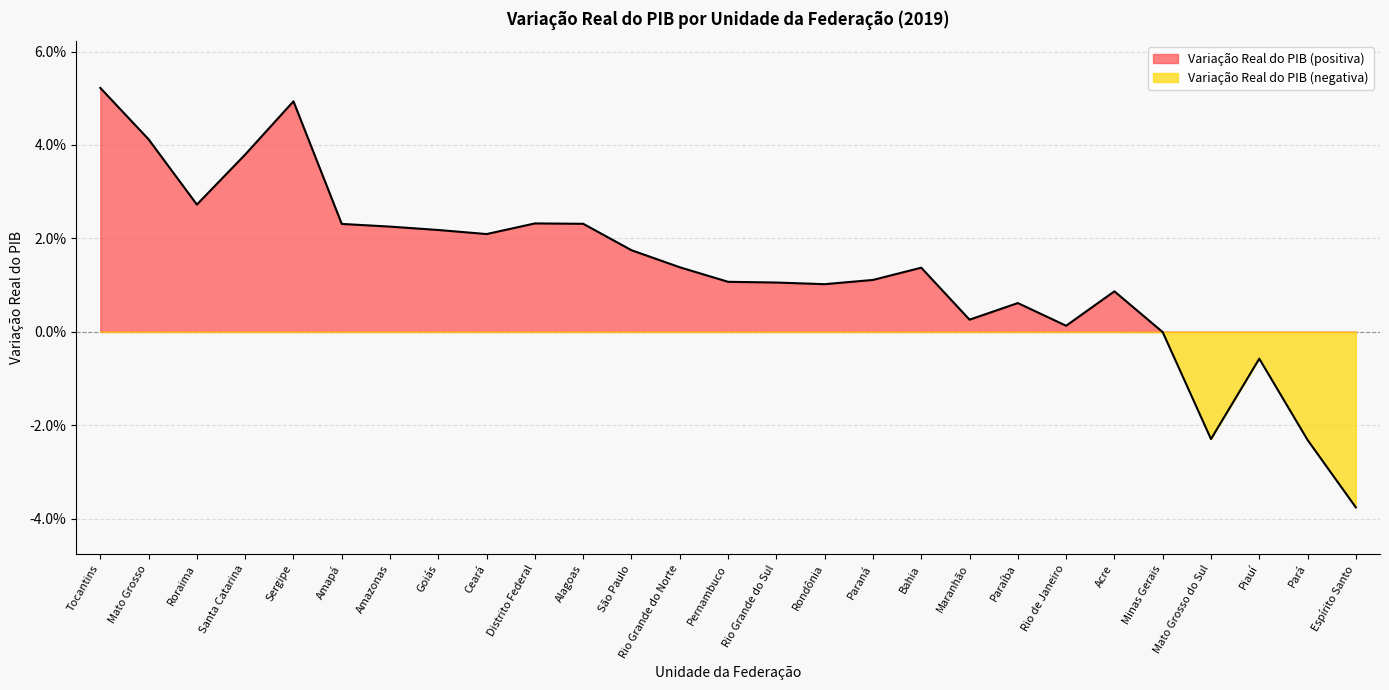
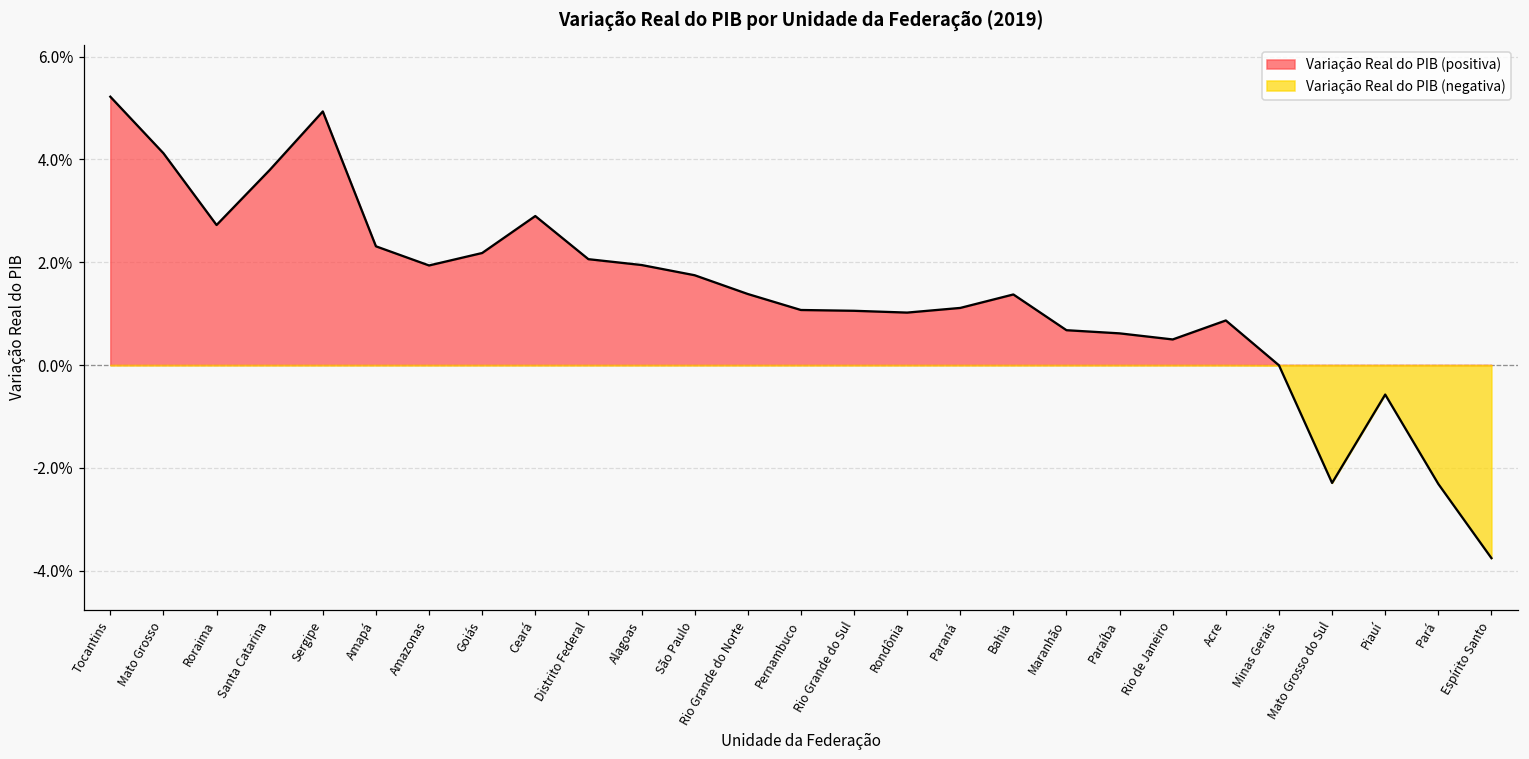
  {
    "Variação Real do PIB (positiva)": {
-     "Amazonas": "2.3%",
-     "Ceará": "2.1%",
-     "Distrito Federal": "2.3%",
-     "Alagoas": "2.3%",
-     "Maranhão": "0.3%",
-     "Rio de Janeiro": "0.1%"
+     "Amazonas": "1.9%",
+     "Ceará": "2.9%",
+     "Distrito Federal": "2.1%",
+     "Alagoas": "1.9%",
+     "Maranhão": "0.7%",
+     "Rio de Janeiro": "0.5%"
    },
    "Variação Real do PIB (negativa)": {
      "Tocantins": "0.0%",
      "Mato Grosso": "0.0%",
      "Roraima": "0.0%",
      "Santa Catarina": "0.0%",
      "Sergipe": "0.0%",
      "Amapá": "0.0%",
      "Amazonas": "0.0%",
      "Goiás": "0.0%",
      "Ceará": "0.0%",
      "Distrito Federal": "0.0%",
      "Alagoas": "0.0%",
      "São Paulo": "0.0%",
      "Rio Grande do Norte": "0.0%",
      "Pernambuco": "0.0%",
      "Rio Grande do Sul": "0.0%",
      "Rondônia": "0.0%",
      "Paraná": "0.0%",
      "Bahia": "0.0%",
      "Maranhão": "0.0%",
      "Paraíba": "0.0%",
      "Rio de Janeiro": "0.0%",
      "Acre": "0.0%"
    }
  }
